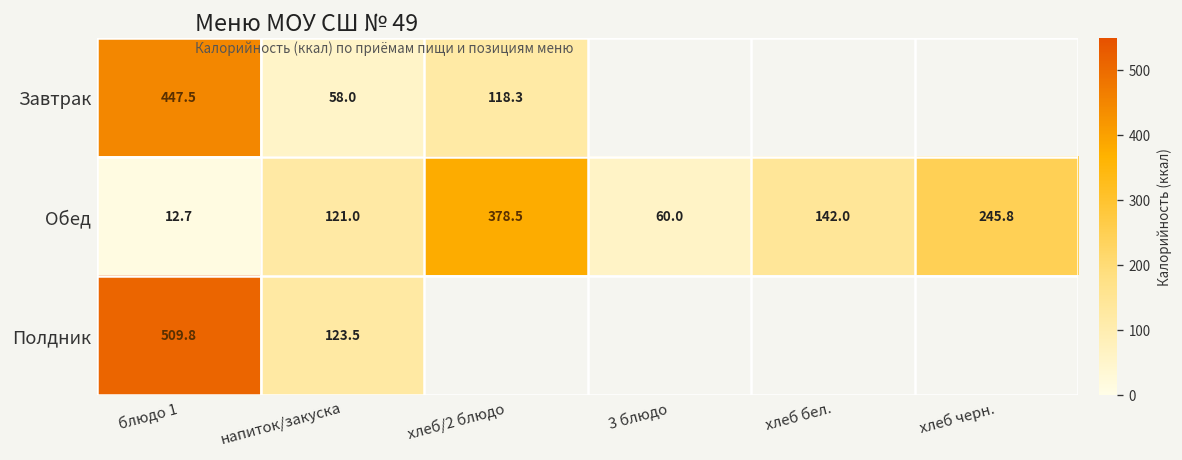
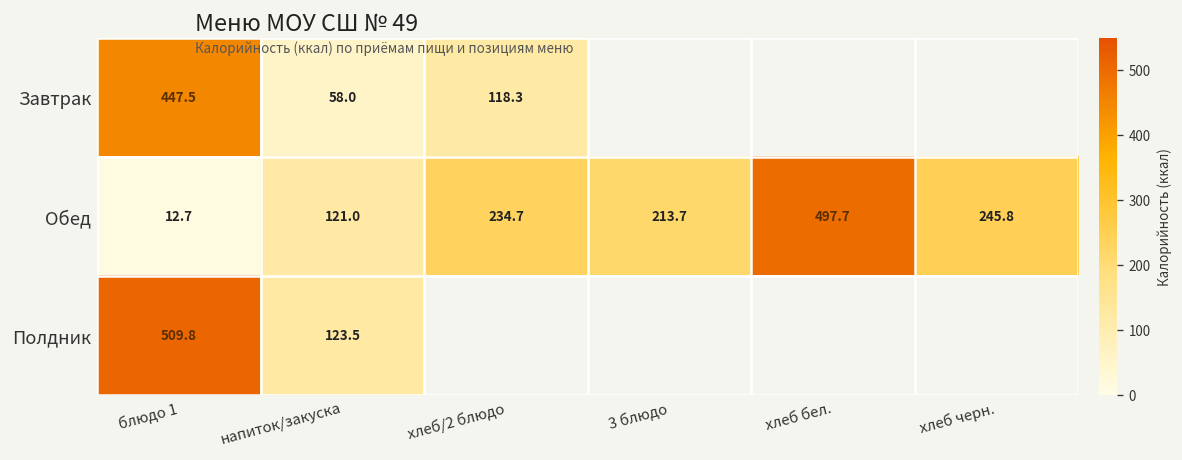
  {
    "Завтрак": {
      "блюдо 1": 447.5,
      "напиток/закуска": 58.0,
      "хлеб/2 блюдо": 118.3
    },
    "Обед": {
      "блюдо 1": 12.7,
      "напиток/закуска": 121.0,
-     "хлеб/2 блюдо": 378.5,
-     "3 блюдо": 60.0,
-     "хлеб бел.": 142.0,
+     "хлеб/2 блюдо": 234.7,
+     "3 блюдо": 213.7,
+     "хлеб бел.": 497.7,
      "хлеб черн.": 245.8
    },
    "Полдник": {
      "блюдо 1": 509.8,
      "напиток/закуска": 123.5
    }
  }
